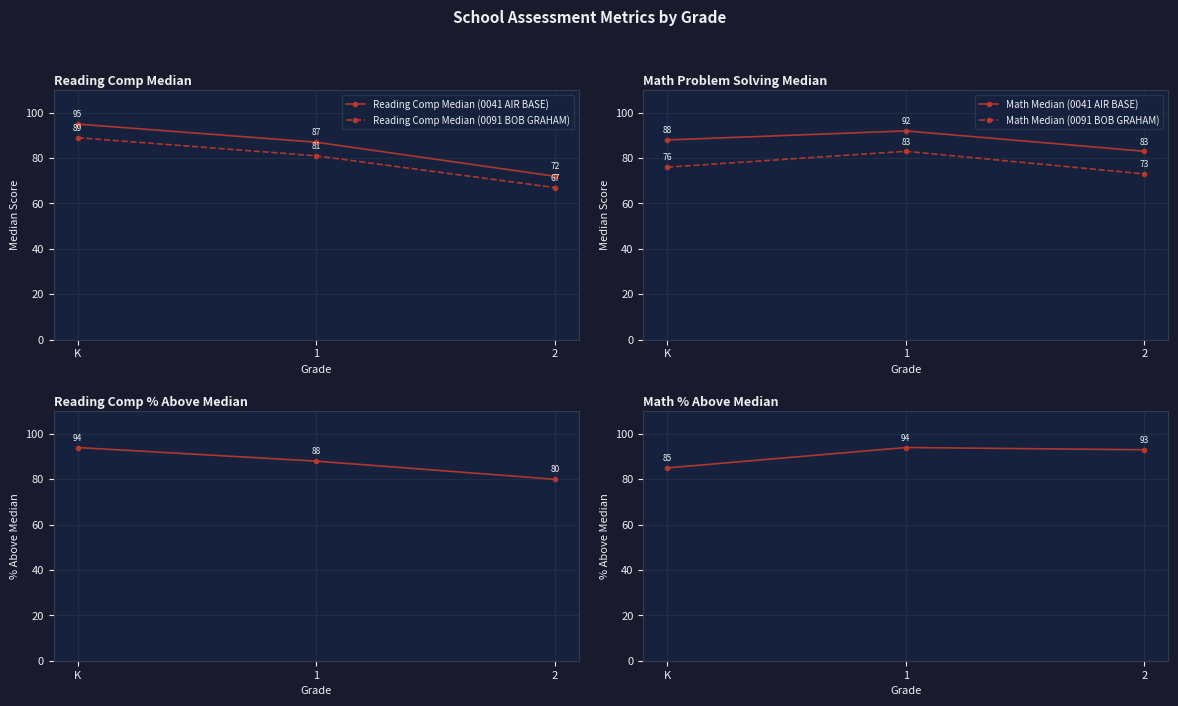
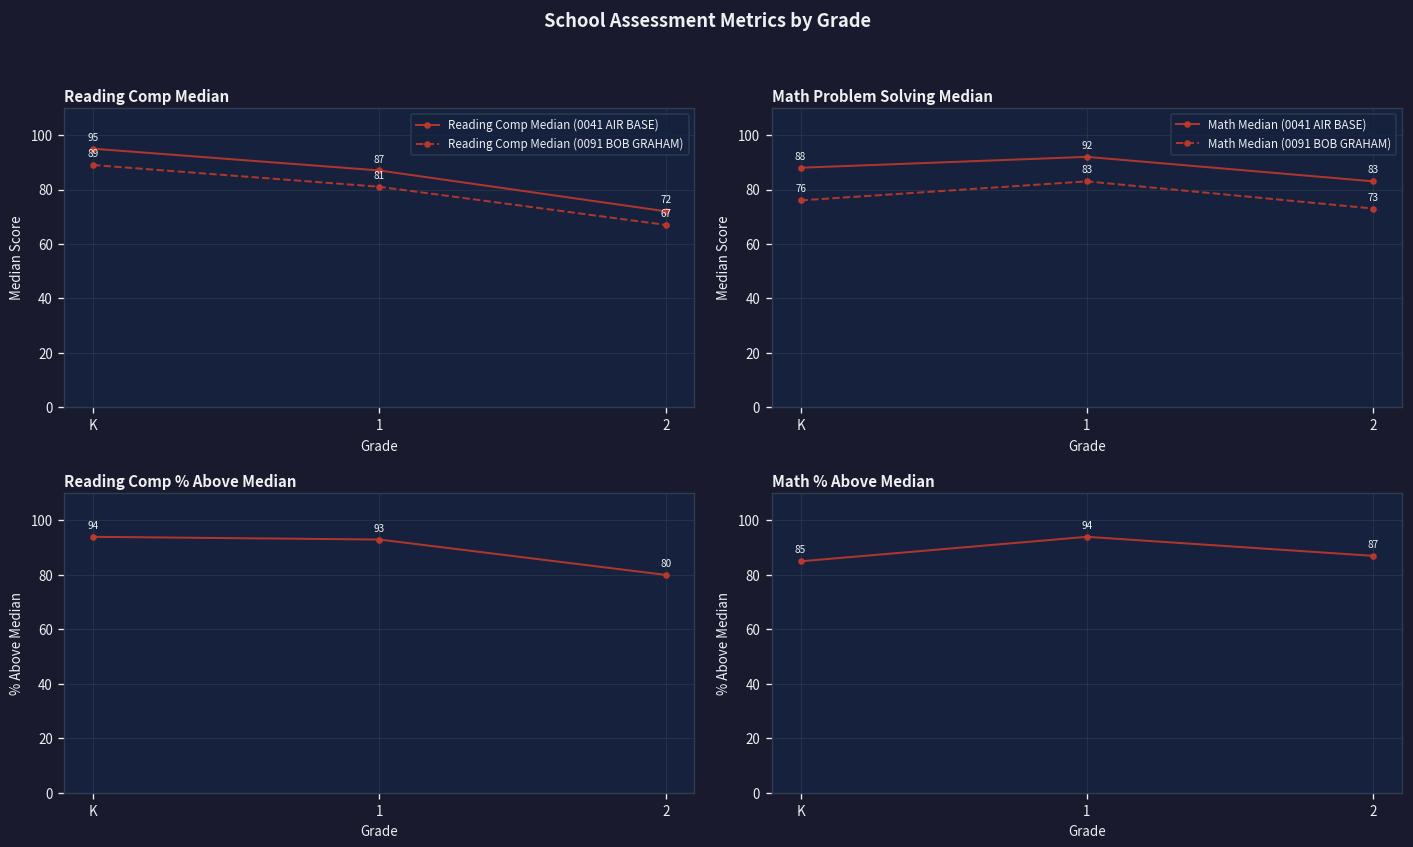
  {
    "Reading Comp % Above Median": {
      "K": 94,
-     "1": 88,
+     "1": 93,
      "2": 80
    },
    "Math % Above Median": {
      "K": 85,
      "1": 94,
-     "2": 93
+     "2": 87
    }
  }
